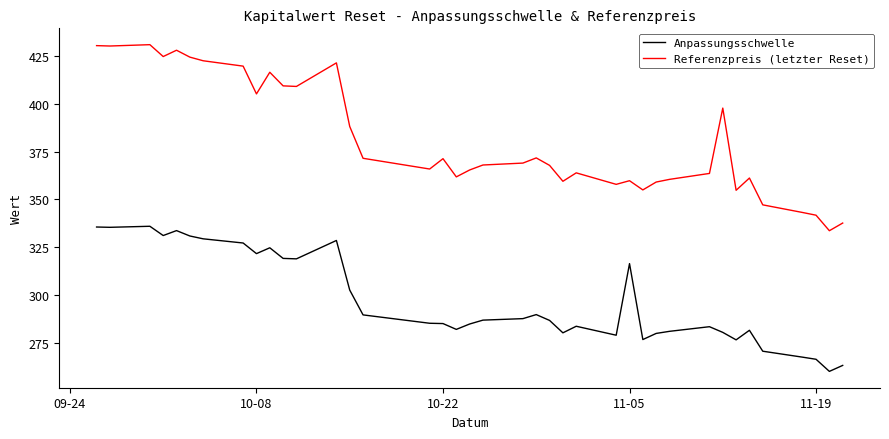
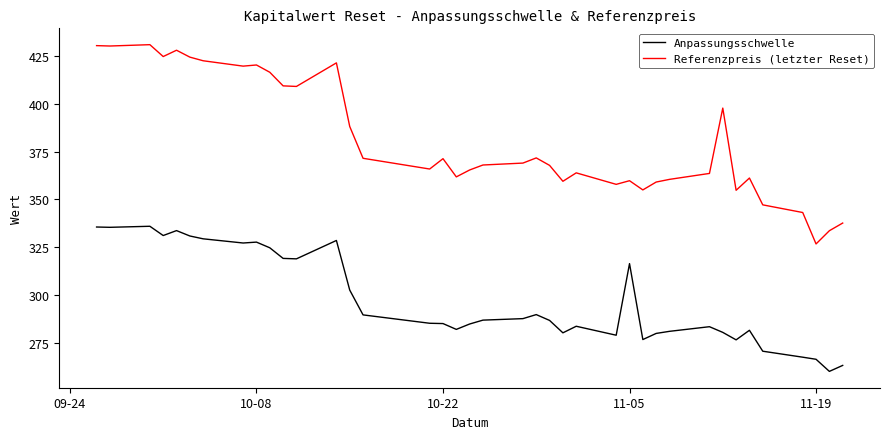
  {
    "Anpassungsschwelle": {
-     "10-08": 322,
+     "10-08": 328,
      "10-22": 285,
      "11-05": 317,
      "11-19": 267
    },
    "Referenzpreis (letzter Reset)": {
-     "10-08": 405,
+     "10-08": 420,
      "10-22": 371,
      "11-05": 360,
-     "11-19": 342
+     "11-19": 327
    }
  }
